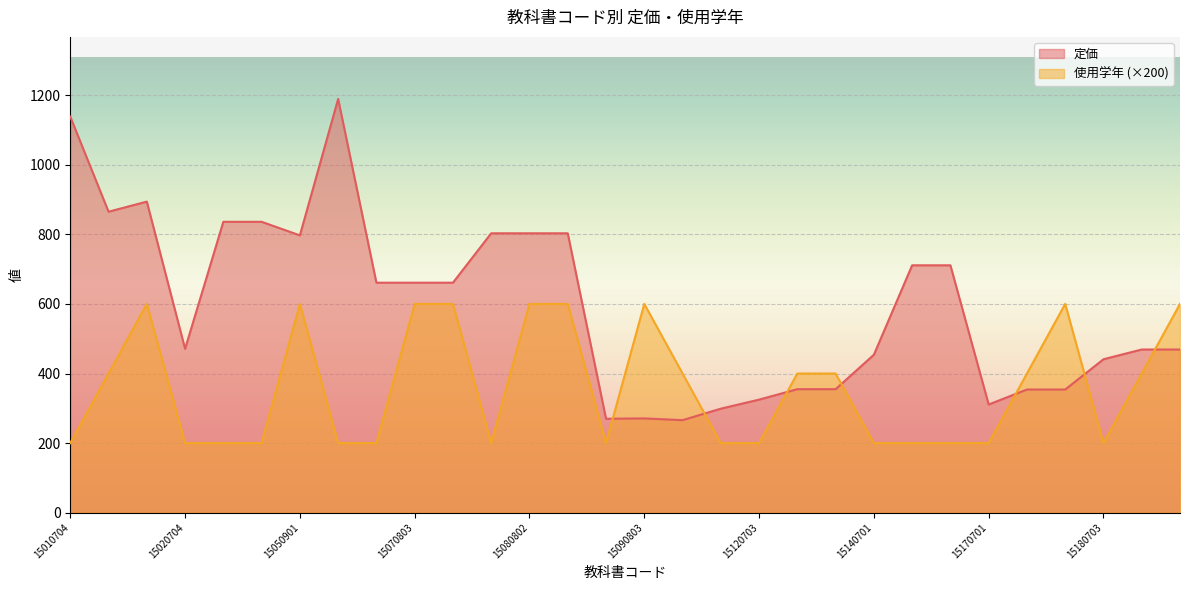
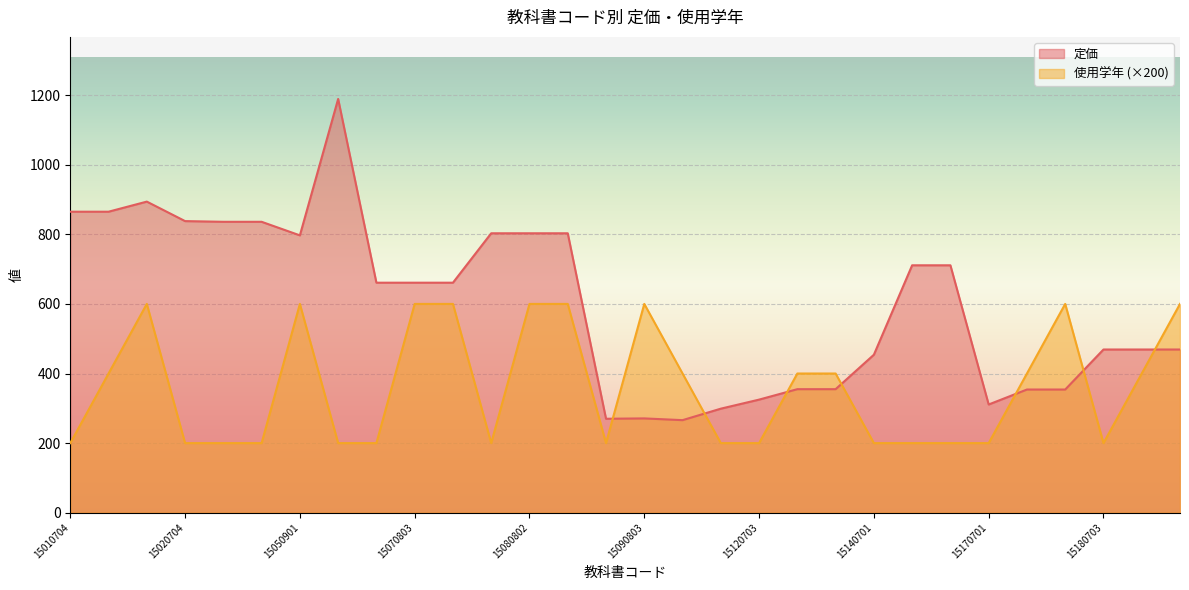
  {
    "定価": {
-     "15010704": 1140,
-     "15020704": 470,
+     "15010704": 870,
+     "15020704": 840,
      "15050901": 800,
      "15070803": 660,
      "15080802": 800,
      "15090803": 270,
      "15120703": 330,
      "15140701": 450,
      "15170701": 310,
-     "15180703": 440
+     "15180703": 470
    },
    "使用学年 (×200)": {
      "15010704": 200,
      "15020704": 200,
      "15050901": 600,
      "15070803": 600,
      "15080802": 600,
      "15090803": 600,
      "15120703": 200,
      "15140701": 200,
      "15170701": 200,
      "15180703": 200
    }
  }
